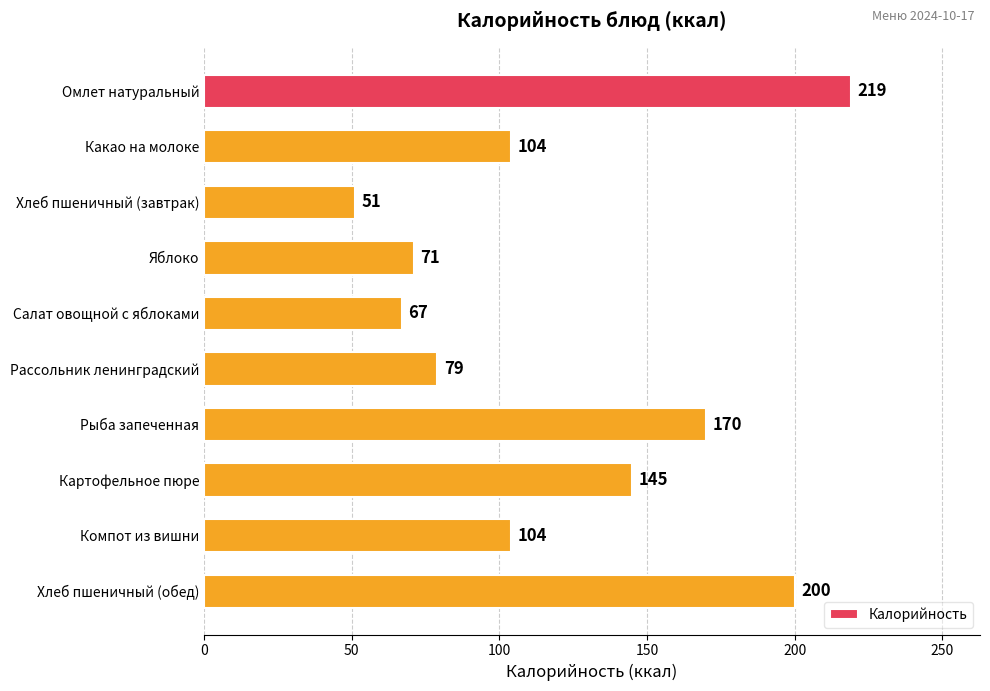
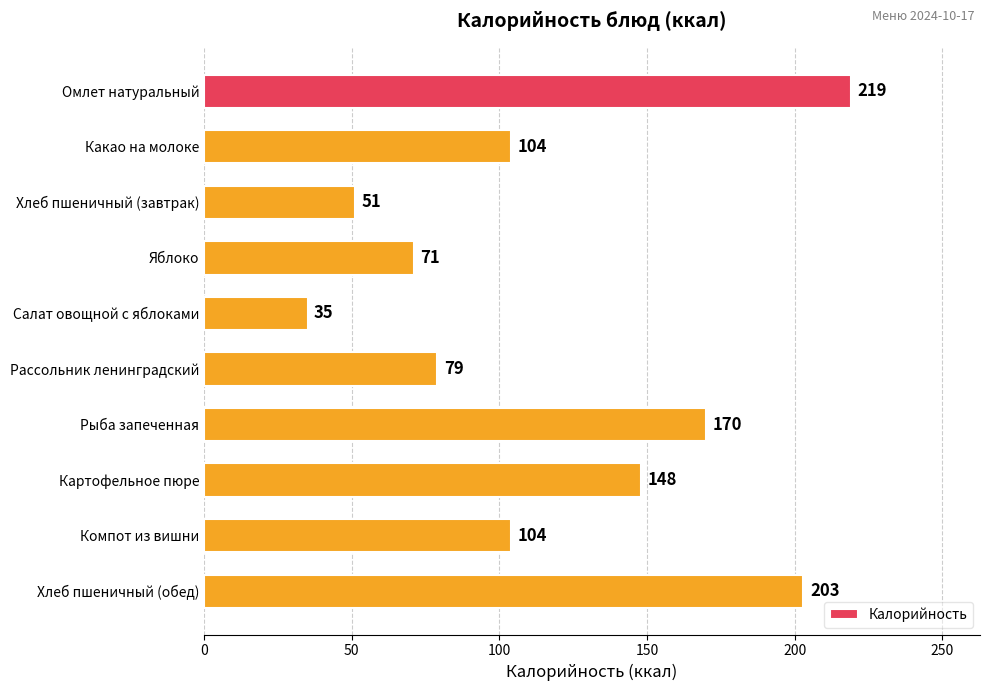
  {
    "Омлет натуральный": 219,
    "Какао на молоке": 104,
    "Хлеб пшеничный (завтрак)": 51,
    "Яблоко": 71,
-   "Салат овощной с яблоками": 67,
+   "Салат овощной с яблоками": 35,
    "Рассольник ленинградский": 79,
    "Рыба запеченная": 170,
-   "Картофельное пюре": 145,
+   "Картофельное пюре": 148,
    "Компот из вишни": 104,
-   "Хлеб пшеничный (обед)": 200
+   "Хлеб пшеничный (обед)": 203
  }
